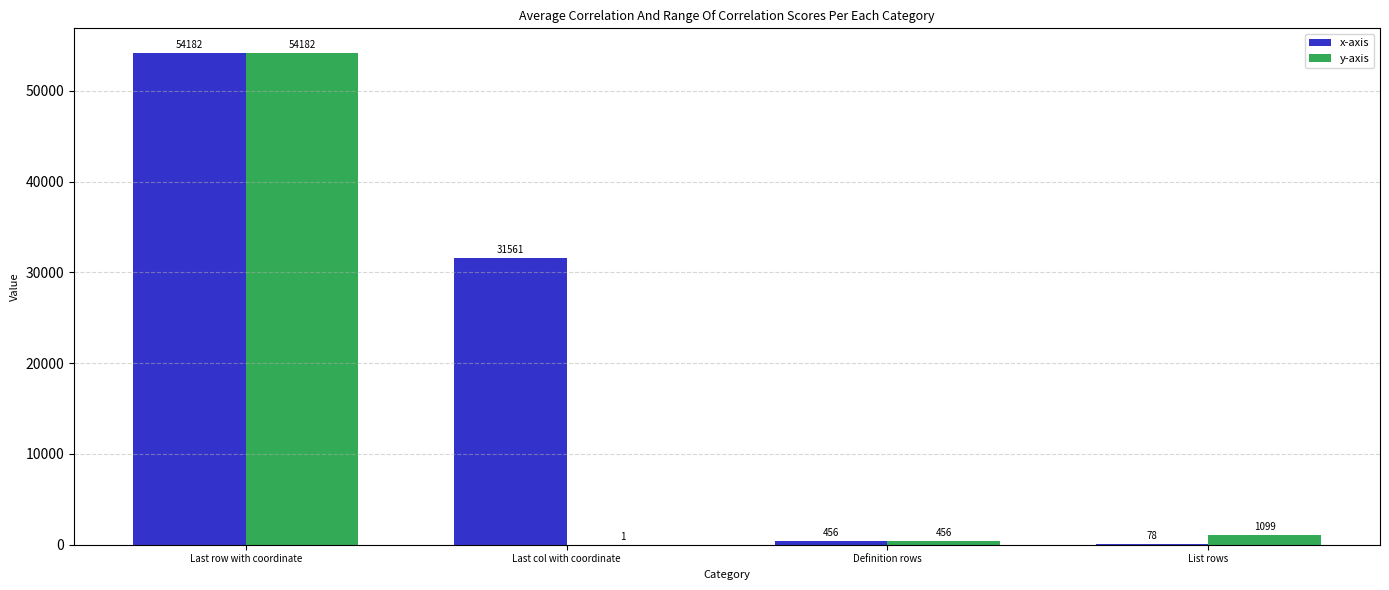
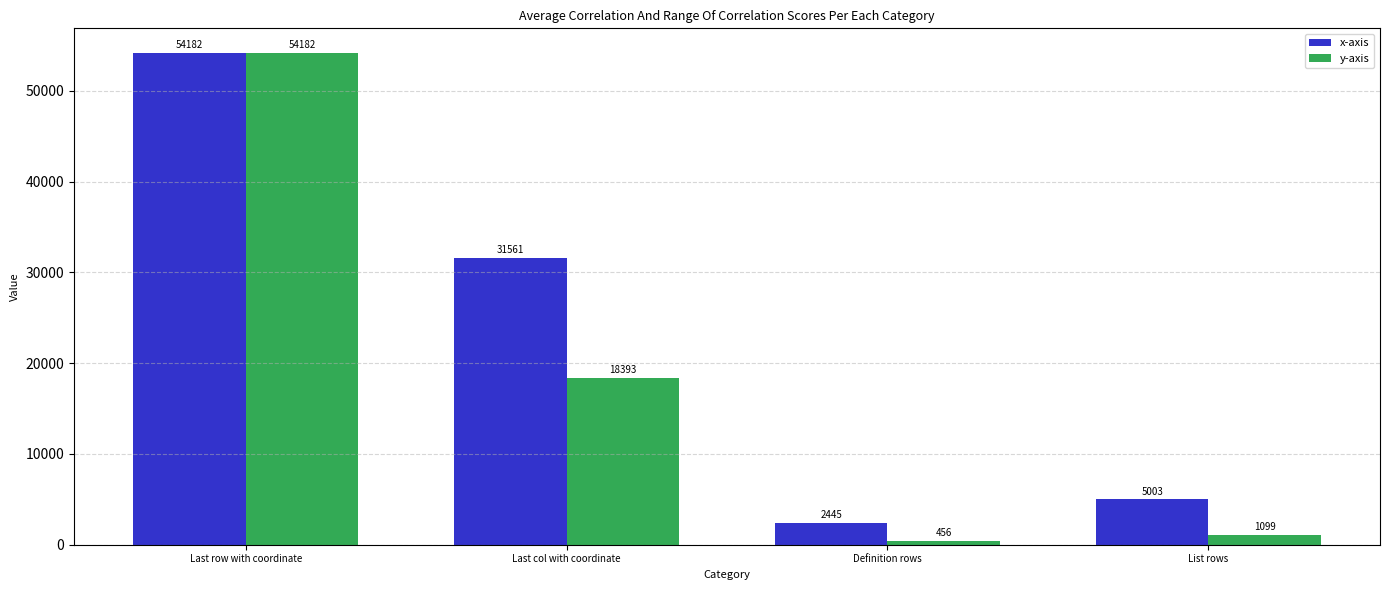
  {
    "x-axis": {
      "Last row with coordinate": 54182,
      "Last col with coordinate": 31561,
-     "Definition rows": 456,
-     "List rows": 78
+     "Definition rows": 2445,
+     "List rows": 5003
    },
    "y-axis": {
      "Last row with coordinate": 54182,
-     "Last col with coordinate": 1,
+     "Last col with coordinate": 18393,
      "Definition rows": 456,
      "List rows": 1099
    }
  }
